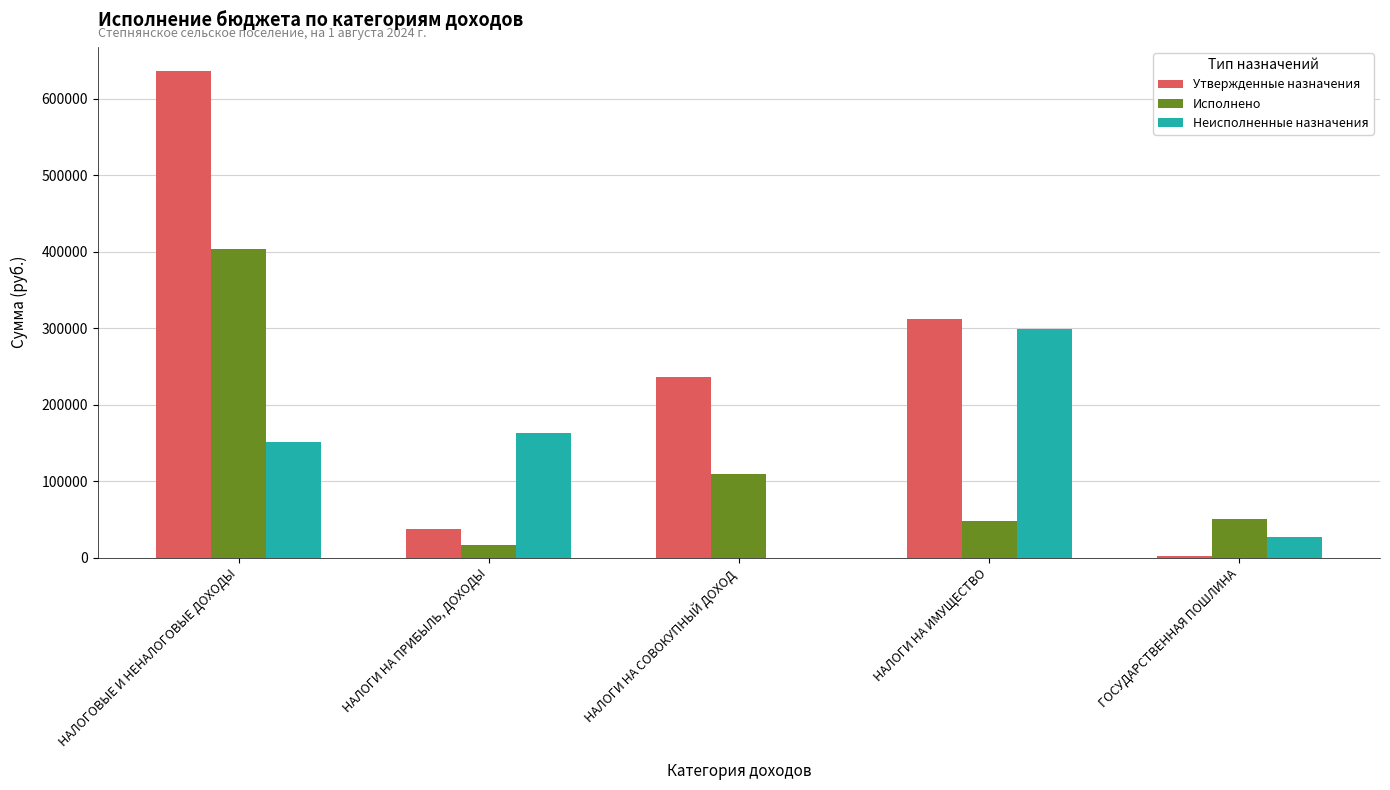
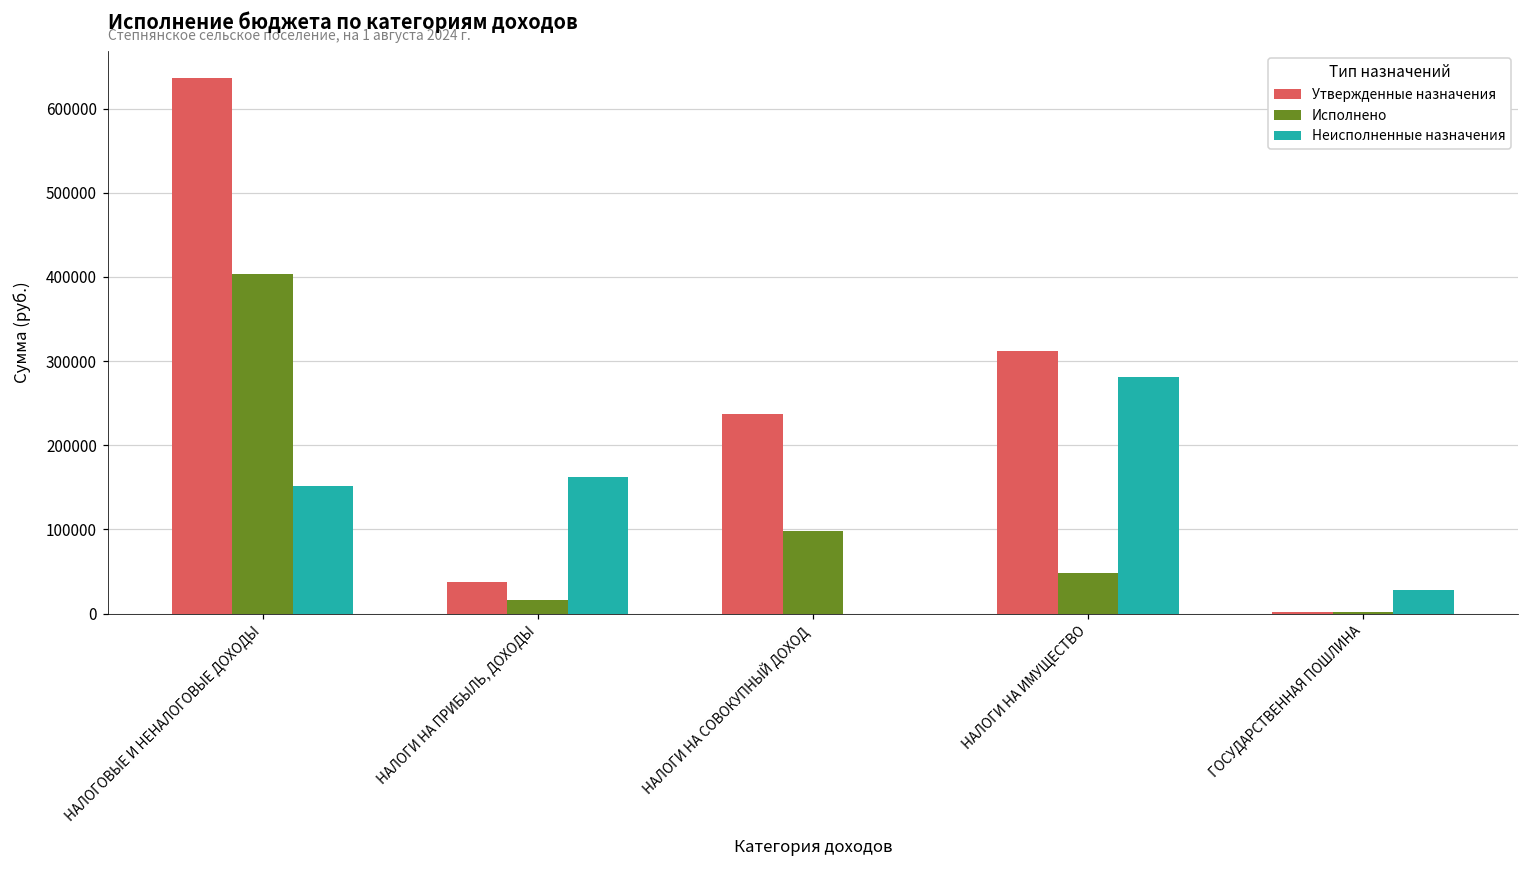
  {
    "Утвержденные назначения": {
      "НАЛОГОВЫЕ И НЕНАЛОГОВЫЕ ДОХОДЫ": 640000,
      "НАЛОГИ НА ПРИБЫЛЬ, ДОХОДЫ": 40000,
      "НАЛОГИ НА СОВОКУПНЫЙ ДОХОД": 240000,
      "НАЛОГИ НА ИМУЩЕСТВО": 310000
    },
    "Исполнено": {
      "НАЛОГОВЫЕ И НЕНАЛОГОВЫЕ ДОХОДЫ": 400000,
      "НАЛОГИ НА ПРИБЫЛЬ, ДОХОДЫ": 20000,
-     "НАЛОГИ НА СОВОКУПНЫЙ ДОХОД": 110000,
+     "НАЛОГИ НА СОВОКУПНЫЙ ДОХОД": 100000,
      "НАЛОГИ НА ИМУЩЕСТВО": 50000,
-     "ГОСУДАРСТВЕННАЯ ПОШЛИНА": 50000
+     "ГОСУДАРСТВЕННАЯ ПОШЛИНА": 0
    },
    "Неисполненные назначения": {
      "НАЛОГОВЫЕ И НЕНАЛОГОВЫЕ ДОХОДЫ": 150000,
      "НАЛОГИ НА ПРИБЫЛЬ, ДОХОДЫ": 160000,
      "НАЛОГИ НА СОВОКУПНЫЙ ДОХОД": 0,
-     "НАЛОГИ НА ИМУЩЕСТВО": 300000,
+     "НАЛОГИ НА ИМУЩЕСТВО": 280000,
      "ГОСУДАРСТВЕННАЯ ПОШЛИНА": 30000
    }
  }
